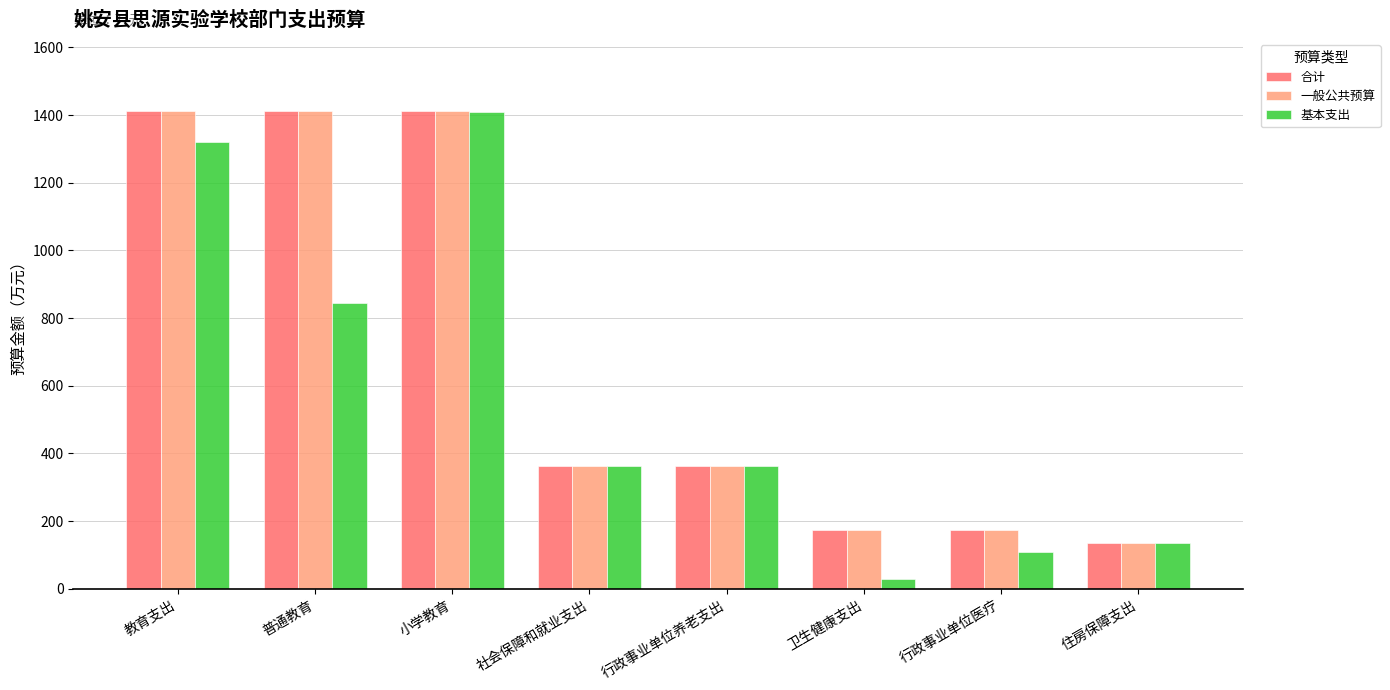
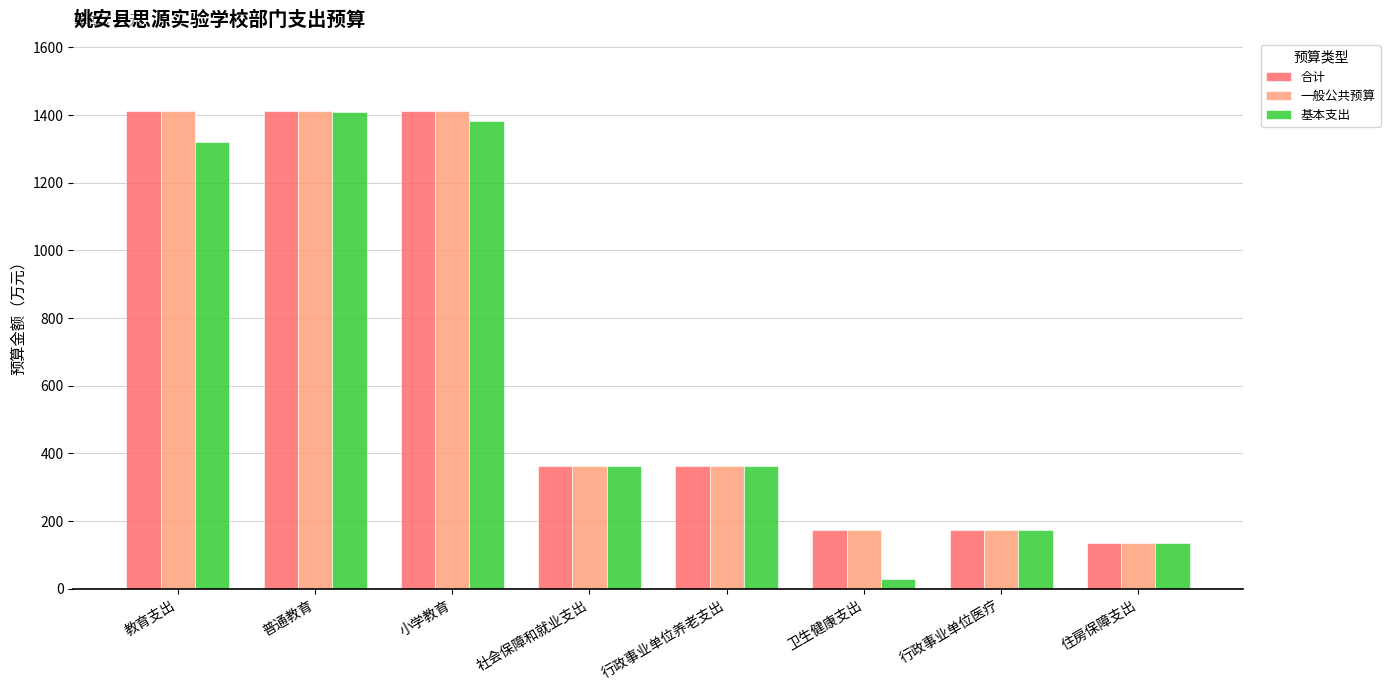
  {
    "基本支出": {
      "教育支出": 1320,
-     "普通教育": 850,
-     "小学教育": 1410,
+     "普通教育": 1410,
+     "小学教育": 1380,
      "社会保障和就业支出": 360,
      "行政事业单位养老支出": 360,
      "卫生健康支出": 30,
-     "行政事业单位医疗": 110,
+     "行政事业单位医疗": 170,
      "住房保障支出": 140
    }
  }
